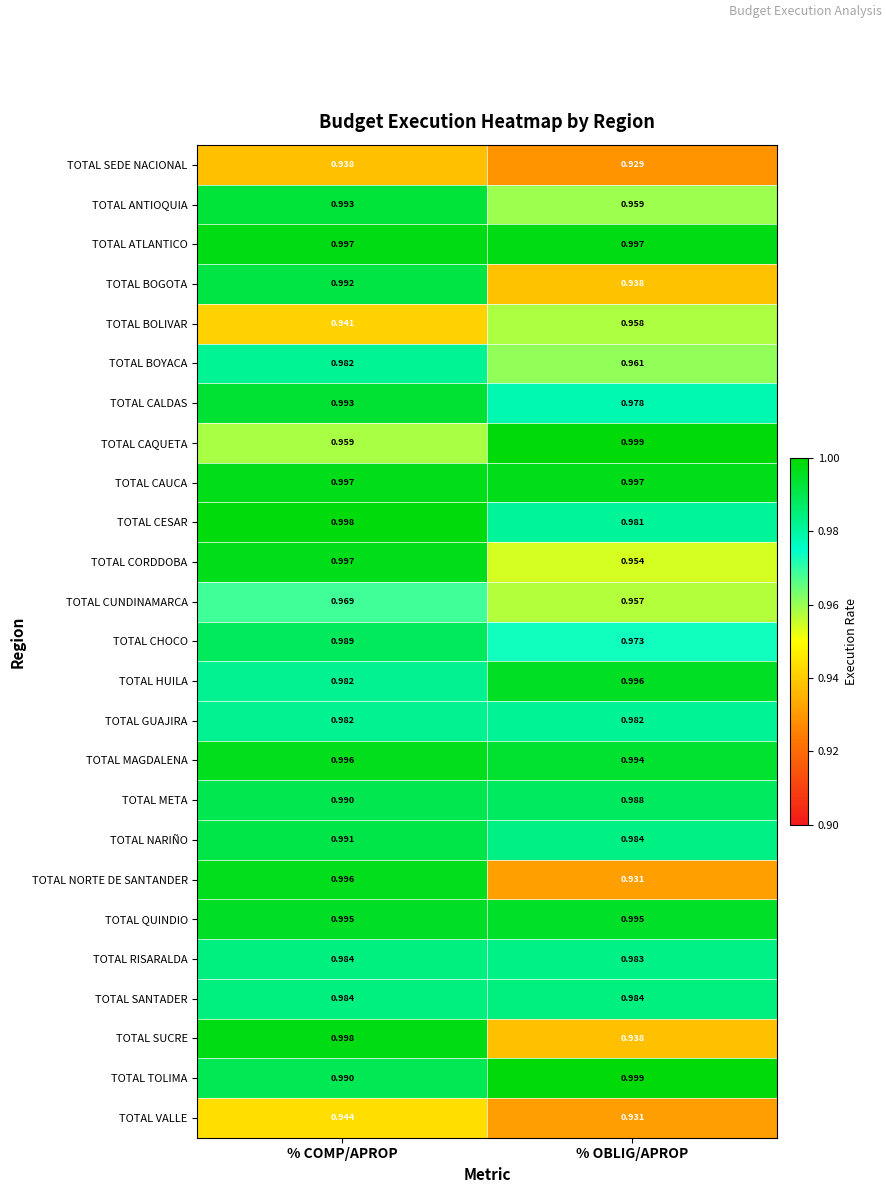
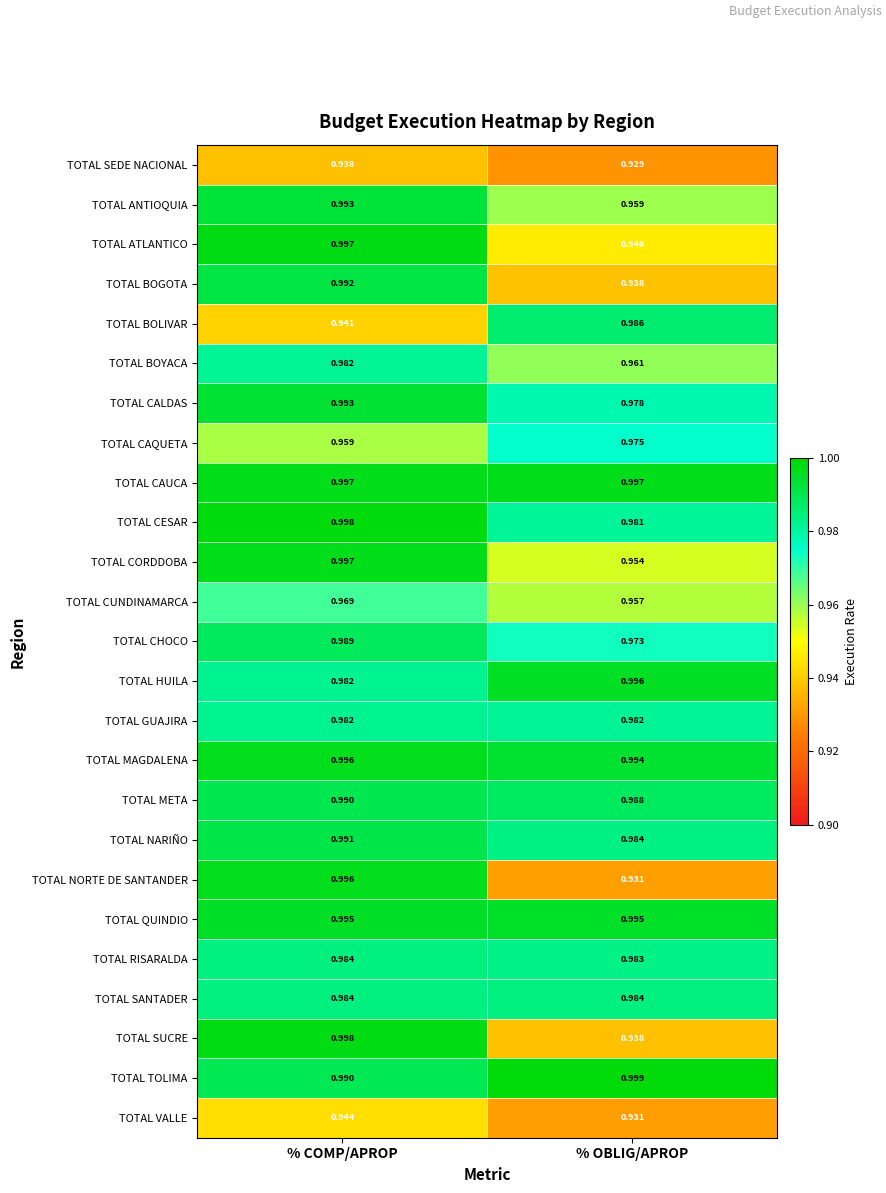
  {
    "TOTAL SEDE NACIONAL": {
      "% COMP/APROP": 0.938,
      "% OBLIG/APROP": 0.929
    },
    "TOTAL ANTIOQUIA": {
      "% COMP/APROP": 0.993,
      "% OBLIG/APROP": 0.959
    },
    "TOTAL ATLANTICO": {
      "% COMP/APROP": 0.997,
-     "% OBLIG/APROP": 0.997
+     "% OBLIG/APROP": 0.946
    },
    "TOTAL BOGOTA": {
      "% COMP/APROP": 0.992,
      "% OBLIG/APROP": 0.938
    },
    "TOTAL BOLIVAR": {
      "% COMP/APROP": 0.941,
-     "% OBLIG/APROP": 0.958
+     "% OBLIG/APROP": 0.986
    },
    "TOTAL BOYACA": {
      "% COMP/APROP": 0.982,
      "% OBLIG/APROP": 0.961
    },
    "TOTAL CALDAS": {
      "% COMP/APROP": 0.993,
      "% OBLIG/APROP": 0.978
    },
    "TOTAL CAQUETA": {
      "% COMP/APROP": 0.959,
-     "% OBLIG/APROP": 0.999
+     "% OBLIG/APROP": 0.975
    },
    "TOTAL CAUCA": {
      "% COMP/APROP": 0.997,
      "% OBLIG/APROP": 0.997
    },
    "TOTAL CESAR": {
      "% COMP/APROP": 0.998,
      "% OBLIG/APROP": 0.981
    },
    "TOTAL CORDDOBA": {
      "% COMP/APROP": 0.997,
      "% OBLIG/APROP": 0.954
    },
    "TOTAL CUNDINAMARCA": {
      "% COMP/APROP": 0.969,
      "% OBLIG/APROP": 0.957
    },
    "TOTAL CHOCO": {
      "% COMP/APROP": 0.989,
      "% OBLIG/APROP": 0.973
    },
    "TOTAL HUILA": {
      "% COMP/APROP": 0.982,
      "% OBLIG/APROP": 0.996
    },
    "TOTAL GUAJIRA": {
      "% COMP/APROP": 0.982,
      "% OBLIG/APROP": 0.982
    },
    "TOTAL MAGDALENA": {
      "% COMP/APROP": 0.996,
      "% OBLIG/APROP": 0.994
    },
    "TOTAL META": {
      "% COMP/APROP": 0.990,
      "% OBLIG/APROP": 0.988
    },
    "TOTAL NARIÑO": {
      "% COMP/APROP": 0.991,
      "% OBLIG/APROP": 0.984
    },
    "TOTAL NORTE DE SANTANDER": {
      "% COMP/APROP": 0.996,
      "% OBLIG/APROP": 0.931
    },
    "TOTAL QUINDIO": {
      "% COMP/APROP": 0.995,
      "% OBLIG/APROP": 0.995
    },
    "TOTAL RISARALDA": {
      "% COMP/APROP": 0.984,
      "% OBLIG/APROP": 0.983
    },
    "TOTAL SANTADER": {
      "% COMP/APROP": 0.984,
      "% OBLIG/APROP": 0.984
    },
    "TOTAL SUCRE": {
      "% COMP/APROP": 0.998,
      "% OBLIG/APROP": 0.938
    },
    "TOTAL TOLIMA": {
      "% COMP/APROP": 0.990,
      "% OBLIG/APROP": 0.999
    },
    "TOTAL VALLE": {
      "% COMP/APROP": 0.944,
      "% OBLIG/APROP": 0.931
    }
  }
